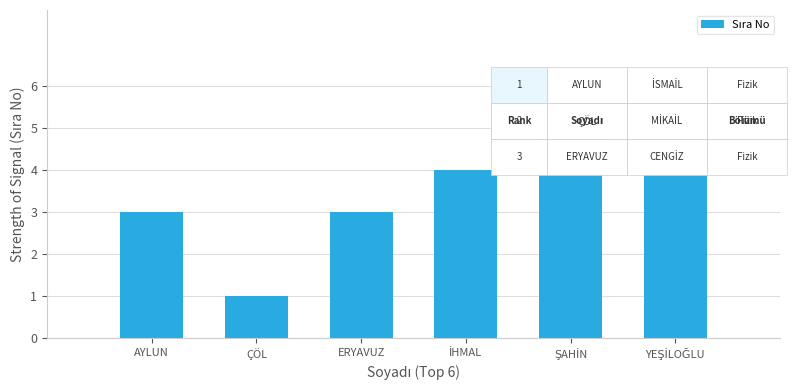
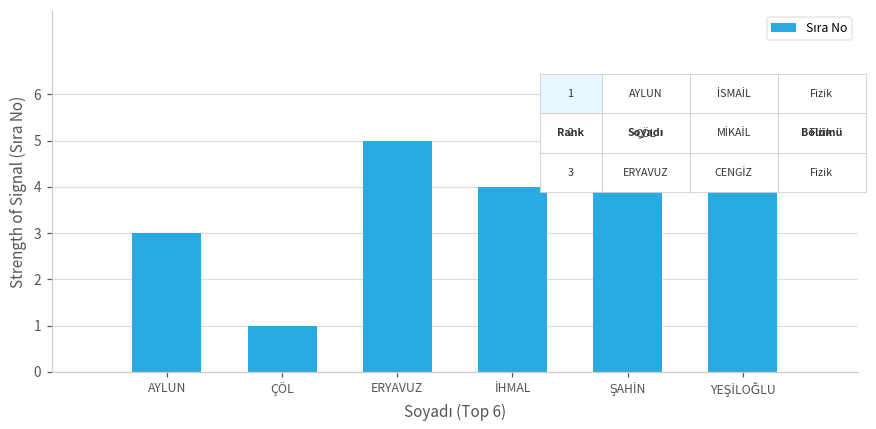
  {
    "AYLUN": 3,
    "ÇÖL": 1,
-   "ERYAVUZ": 3,
+   "ERYAVUZ": 5,
    "İHMAL": 4,
    "ŞAHİN": 5,
    "YEŞİLOĞLU": 6
  }
